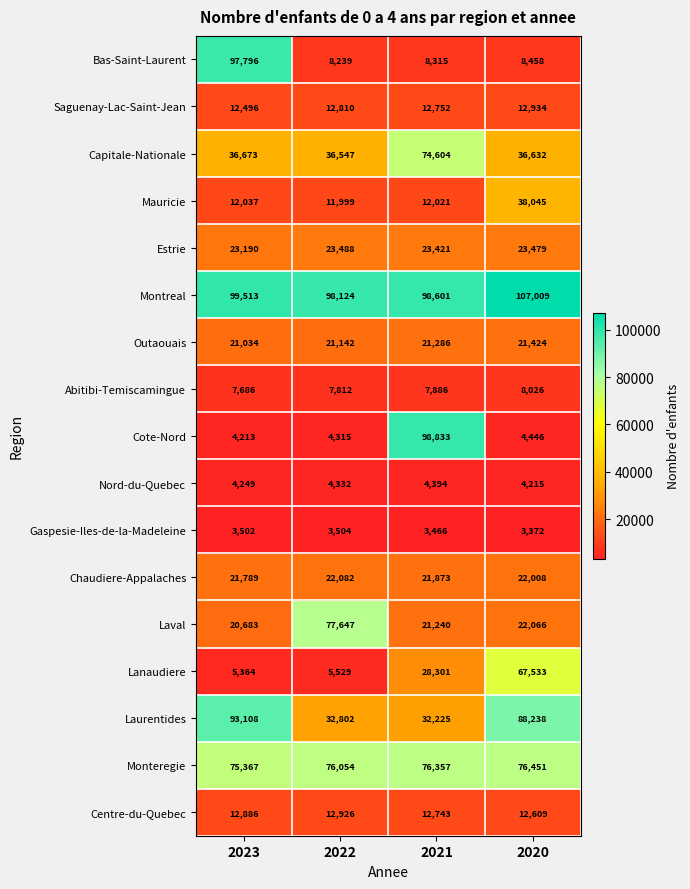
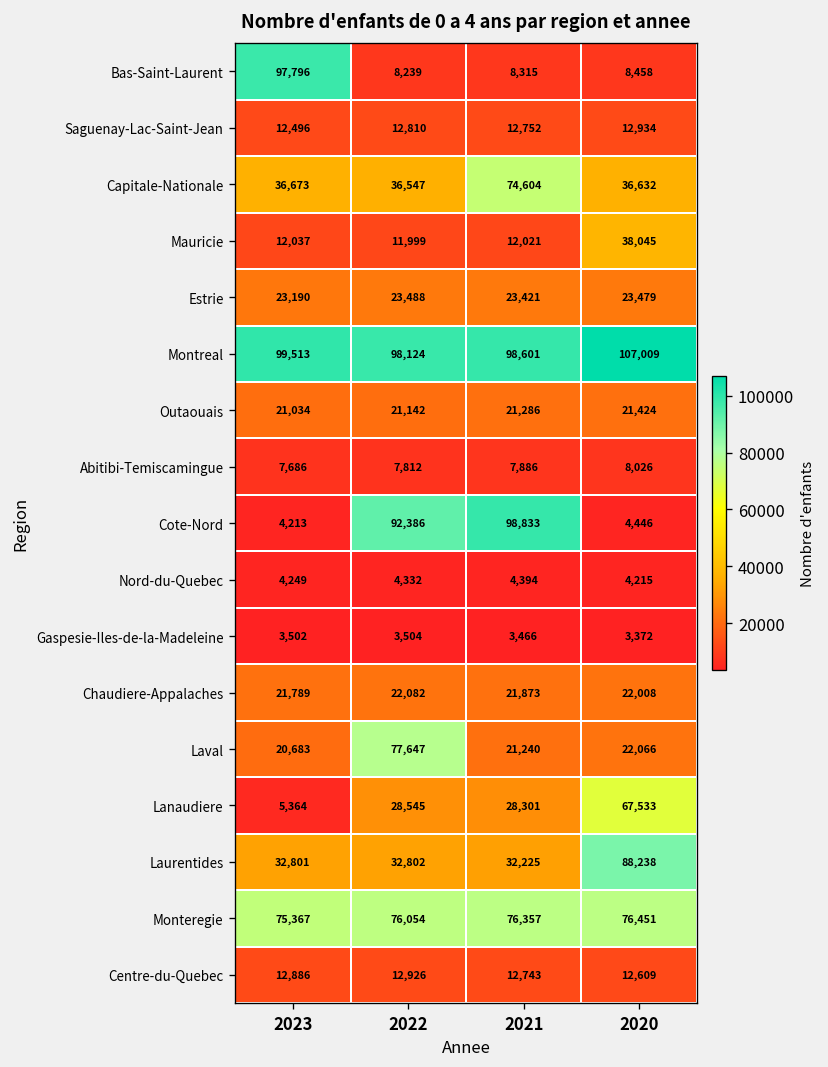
  {
    "Bas-Saint-Laurent": {
      "2023": "97,796",
      "2022": "8,239",
      "2021": "8,315",
      "2020": "8,458"
    },
    "Saguenay-Lac-Saint-Jean": {
      "2023": "12,496",
      "2022": "12,810",
      "2021": "12,752",
      "2020": "12,934"
    },
    "Capitale-Nationale": {
      "2023": "36,673",
      "2022": "36,547",
      "2021": "74,604",
      "2020": "36,632"
    },
    "Mauricie": {
      "2023": "12,037",
      "2022": "11,999",
      "2021": "12,021",
      "2020": "38,045"
    },
    "Estrie": {
      "2023": "23,190",
      "2022": "23,488",
      "2021": "23,421",
      "2020": "23,479"
    },
    "Montreal": {
      "2023": "99,513",
      "2022": "98,124",
      "2021": "98,601",
      "2020": "107,009"
    },
    "Outaouais": {
      "2023": "21,034",
      "2022": "21,142",
      "2021": "21,286",
      "2020": "21,424"
    },
    "Abitibi-Temiscamingue": {
      "2023": "7,686",
      "2022": "7,812",
      "2021": "7,886",
      "2020": "8,026"
    },
    "Cote-Nord": {
      "2023": "4,213",
-     "2022": "4,315",
+     "2022": "92,386",
      "2021": "98,833",
      "2020": "4,446"
    },
    "Nord-du-Quebec": {
      "2023": "4,249",
      "2022": "4,332",
      "2021": "4,394",
      "2020": "4,215"
    },
    "Gaspesie-Iles-de-la-Madeleine": {
      "2023": "3,502",
      "2022": "3,504",
      "2021": "3,466",
      "2020": "3,372"
    },
    "Chaudiere-Appalaches": {
      "2023": "21,789",
      "2022": "22,082",
      "2021": "21,873",
      "2020": "22,008"
    },
    "Laval": {
      "2023": "20,683",
      "2022": "77,647",
      "2021": "21,240",
      "2020": "22,066"
    },
    "Lanaudiere": {
      "2023": "5,364",
-     "2022": "5,529",
+     "2022": "28,545",
      "2021": "28,301",
      "2020": "67,533"
    },
    "Laurentides": {
-     "2023": "93,108",
+     "2023": "32,801",
      "2022": "32,802",
      "2021": "32,225",
      "2020": "88,238"
    },
    "Monteregie": {
      "2023": "75,367",
      "2022": "76,054",
      "2021": "76,357",
      "2020": "76,451"
    },
    "Centre-du-Quebec": {
      "2023": "12,886",
      "2022": "12,926",
      "2021": "12,743",
      "2020": "12,609"
    }
  }
